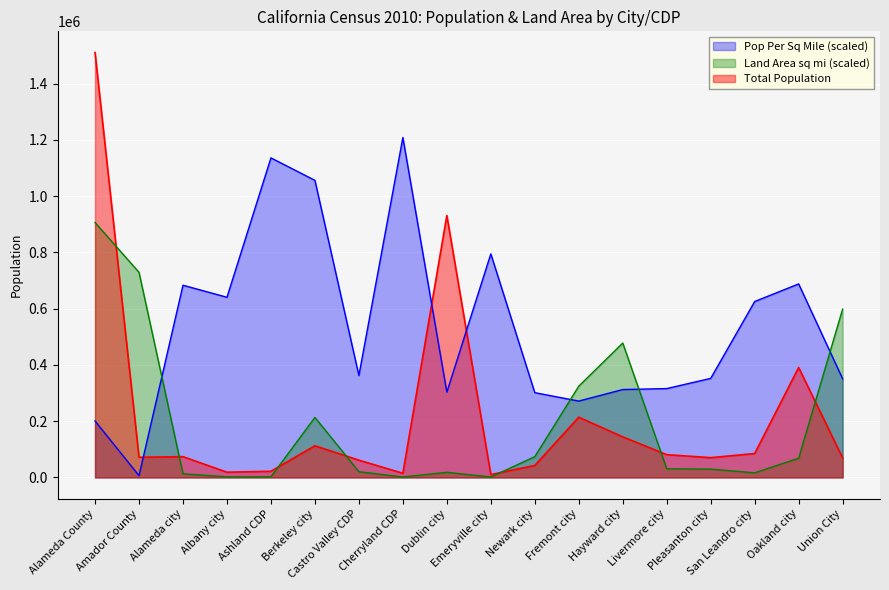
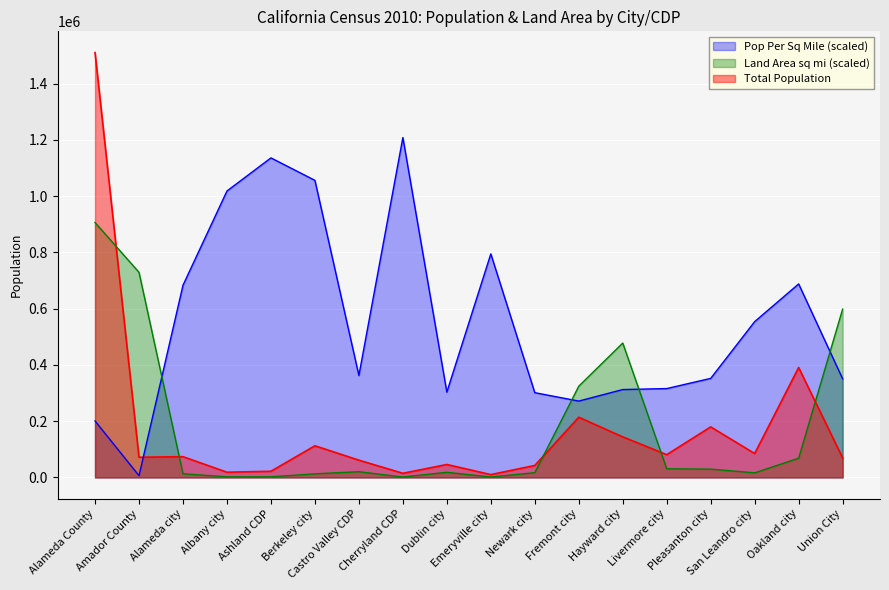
  {
    "Pop Per Sq Mile (scaled)": {
      "Alameda County": 200000,
      "Amador County": 10000,
      "Alameda city": 680000,
-     "Albany city": 640000,
+     "Albany city": 1020000,
      "Ashland CDP": 1140000,
      "Berkeley city": 1060000,
      "Castro Valley CDP": 360000,
      "Cherryland CDP": 1210000,
      "Dublin city": 300000,
      "Emeryville city": 790000,
      "Newark city": 300000,
      "Fremont city": 270000,
      "Hayward city": 310000,
      "Livermore city": 320000,
      "Pleasanton city": 350000,
-     "San Leandro city": 630000,
+     "San Leandro city": 550000,
      "Oakland city": 690000,
      "Union City": 350000
    },
    "Land Area sq mi (scaled)": {
      "Alameda County": 910000,
      "Amador County": 730000,
      "Alameda city": 10000,
      "Albany city": 0,
      "Ashland CDP": 0,
-     "Berkeley city": 210000,
+     "Berkeley city": 10000,
      "Castro Valley CDP": 20000,
      "Cherryland CDP": 0,
      "Dublin city": 20000,
-     "Newark city": 70000,
+     "Newark city": 20000,
      "Fremont city": 320000,
      "Hayward city": 480000,
      "Livermore city": 30000,
      "Pleasanton city": 30000,
      "San Leandro city": 20000,
      "Oakland city": 70000,
      "Union City": 600000
    },
    "Total Population": {
      "Alameda County": 1510000,
      "Amador County": 70000,
      "Alameda city": 70000,
      "Albany city": 20000,
      "Ashland CDP": 20000,
      "Berkeley city": 110000,
      "Castro Valley CDP": 60000,
      "Cherryland CDP": 10000,
-     "Dublin city": 930000,
+     "Dublin city": 50000,
      "Newark city": 40000,
      "Fremont city": 210000,
      "Hayward city": 140000,
      "Livermore city": 80000,
-     "Pleasanton city": 70000,
+     "Pleasanton city": 180000,
      "San Leandro city": 80000,
      "Oakland city": 390000,
      "Union City": 70000
    }
  }
